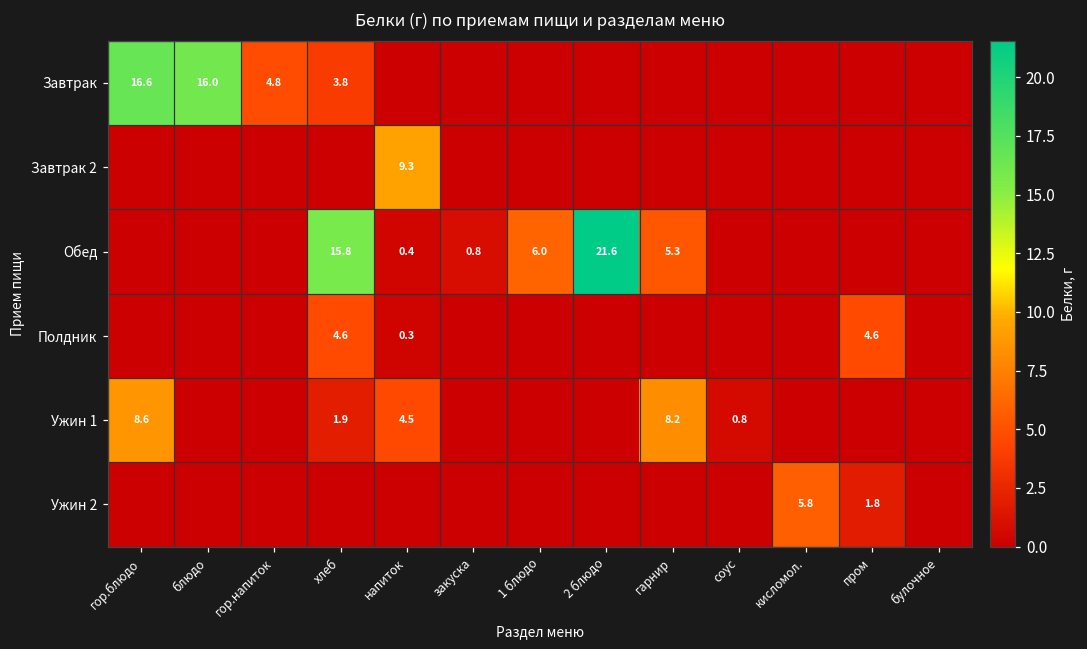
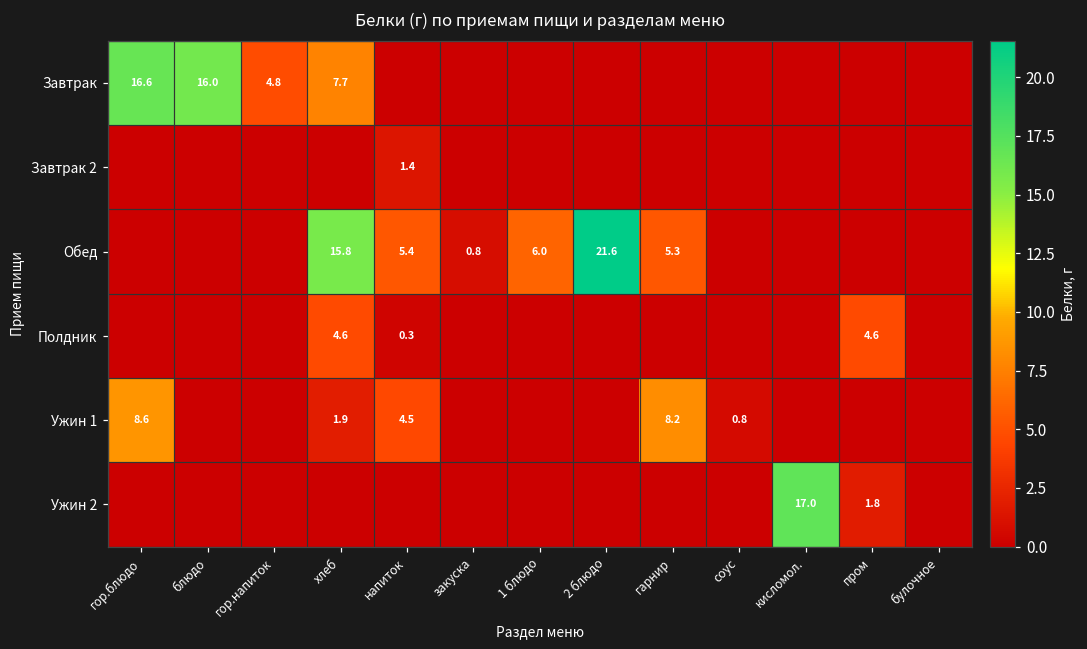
  {
    "Завтрак": {
      "гор.блюдо": 16.6,
      "блюдо": 16.0,
      "гор.напиток": 4.8,
-     "хлеб": 3.8
+     "хлеб": 7.7
    },
    "Завтрак 2": {
-     "напиток": 9.3
+     "напиток": 1.4
    },
    "Обед": {
      "хлеб": 15.8,
-     "напиток": 0.4,
+     "напиток": 5.4,
      "закуска": 0.8,
      "1 блюдо": 6.0,
      "2 блюдо": 21.6,
      "гарнир": 5.3
    },
    "Полдник": {
      "хлеб": 4.6,
      "напиток": 0.3,
      "пром": 4.6
    },
    "Ужин 1": {
      "гор.блюдо": 8.6,
      "хлеб": 1.9,
      "напиток": 4.5,
      "гарнир": 8.2,
      "соус": 0.8
    },
    "Ужин 2": {
-     "кисломол.": 5.8,
+     "кисломол.": 17.0,
      "пром": 1.8
    }
  }
